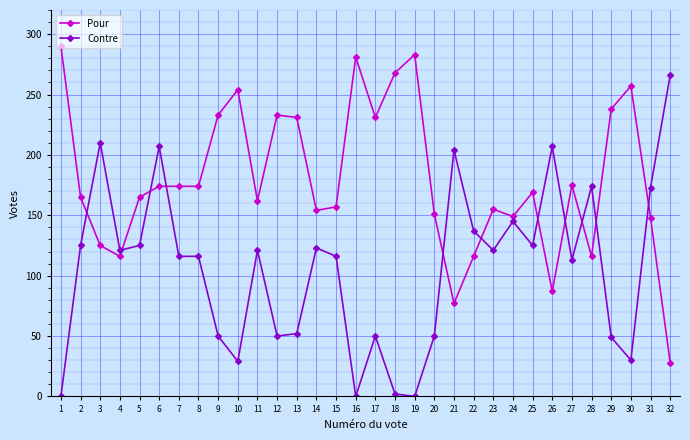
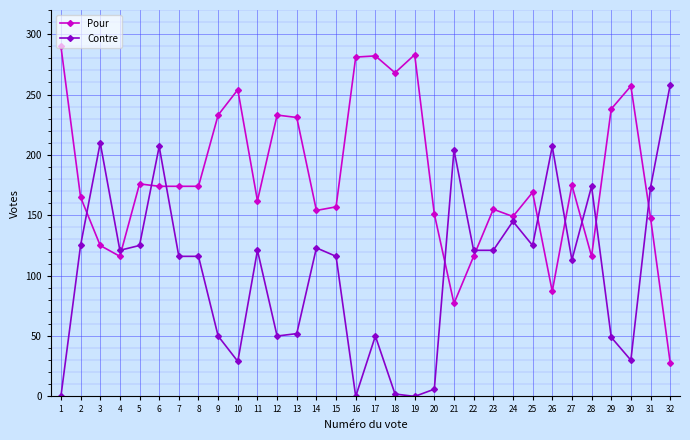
  {
    "Pour": {
      "2": 165,
      "3": 125,
      "4": 116,
-     "5": 165,
+     "5": 176,
      "6": 174,
      "7": 174,
      "8": 174,
      "9": 233,
      "10": 254,
      "11": 162,
      "12": 233,
      "13": 231,
      "14": 154,
      "15": 157,
      "16": 281,
-     "17": 231,
+     "17": 282,
      "18": 268,
      "19": 283,
      "20": 151,
      "21": 77,
      "22": 116,
      "23": 155,
      "24": 149,
      "25": 169,
      "26": 87,
      "27": 175,
      "28": 116,
      "29": 238,
      "30": 257,
      "31": 148,
      "32": 28
    },
    "Contre": {
      "1": 0,
      "2": 125,
      "3": 210,
      "4": 121,
      "5": 125,
      "6": 207,
      "7": 116,
      "8": 116,
      "9": 50,
      "10": 29,
      "11": 121,
      "12": 50,
      "13": 52,
      "14": 123,
      "15": 116,
      "16": 0,
      "17": 50,
      "18": 2,
      "19": 0,
-     "20": 50,
+     "20": 6,
      "21": 204,
-     "22": 137,
+     "22": 121,
      "23": 121,
      "24": 145,
      "25": 125,
      "26": 207,
      "27": 113,
      "28": 174,
      "29": 49,
      "30": 30,
      "31": 173,
-     "32": 266
+     "32": 258
    }
  }
